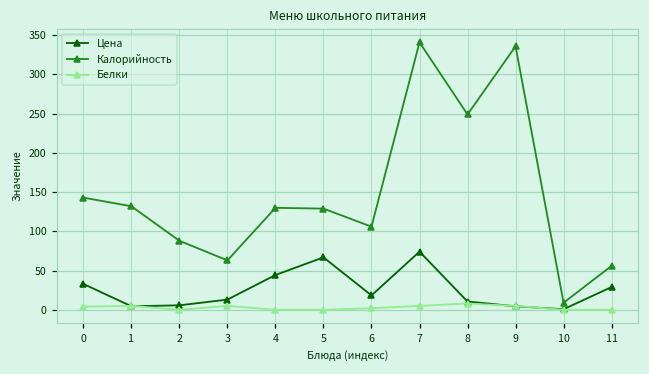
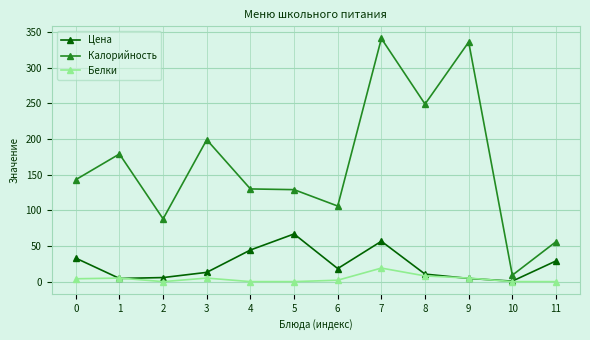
  {
    "Цена": {
      "0": 30,
      "2": 10,
      "3": 10,
      "4": 40,
      "5": 70,
      "6": 20,
-     "7": 70,
+     "7": 60,
      "11": 30
    },
    "Калорийность": {
      "0": 140,
-     "1": 130,
+     "1": 180,
      "2": 90,
-     "3": 60,
+     "3": 200,
      "4": 130,
      "5": 130,
      "6": 110,
      "7": 340,
      "8": 250,
      "9": 340,
      "10": 10,
      "11": 60
    },
    "Белки": {
      "0": 0,
      "2": 0,
      "3": 10,
      "4": 0,
      "5": 0,
      "6": 0,
-     "7": 10,
+     "7": 20,
      "11": 0
    }
  }
